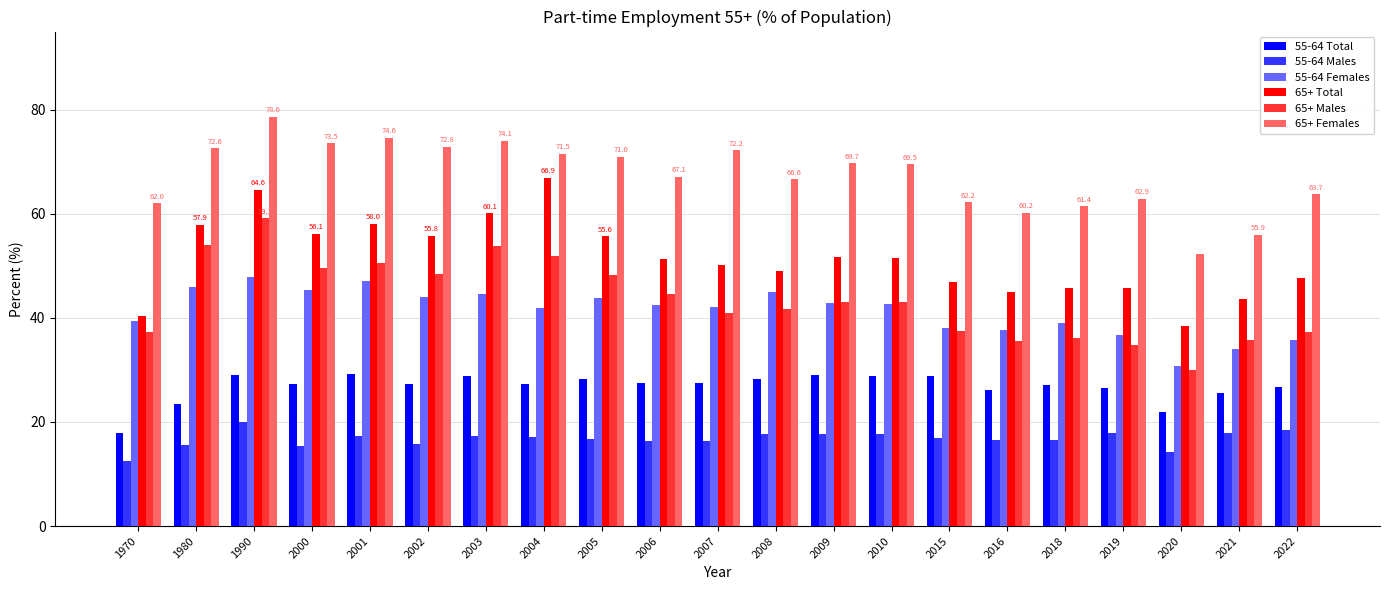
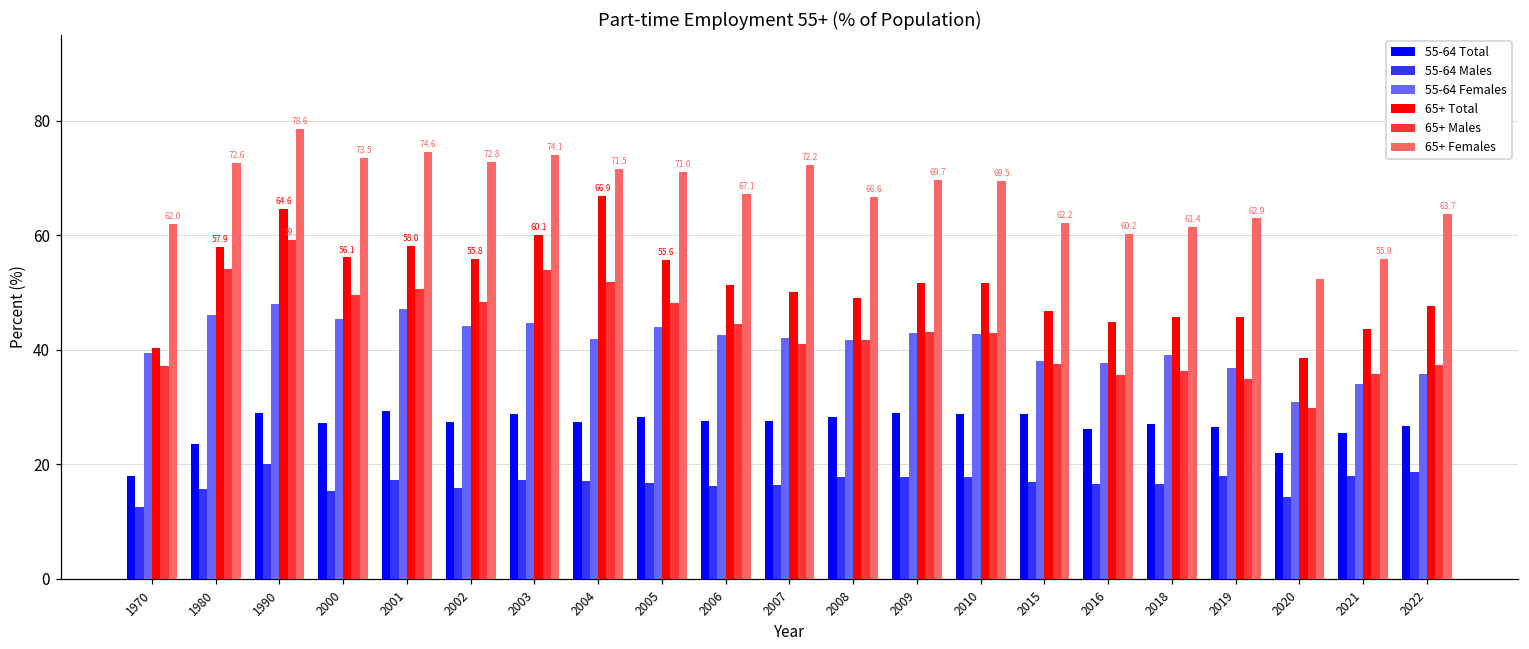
  {
    "55-64 Total": {
      "1970": 18,
      "1980": 24,
      "1990": 29,
      "2000": 27,
      "2001": 29,
      "2002": 27,
      "2003": 29,
      "2004": 27,
      "2005": 28,
      "2006": 28,
      "2007": 28,
      "2008": 28,
      "2009": 29,
      "2010": 29,
      "2015": 29,
      "2016": 26,
      "2018": 27,
      "2019": 27,
      "2020": 22,
      "2021": 25,
      "2022": 27
    },
    "55-64 Males": {
      "1970": 13,
      "1980": 16,
      "1990": 20,
      "2000": 15,
      "2001": 17,
      "2002": 16,
      "2003": 17,
      "2004": 17,
      "2005": 17,
      "2006": 16,
      "2007": 16,
      "2008": 18,
      "2009": 18,
      "2010": 18,
      "2015": 17,
      "2016": 17,
      "2018": 17,
      "2019": 18,
      "2020": 14,
      "2021": 18,
      "2022": 19
    },
    "55-64 Females": {
      "1970": 39,
      "1980": 46,
      "1990": 48,
      "2000": 45,
      "2001": 47,
      "2002": 44,
      "2003": 45,
      "2004": 42,
      "2005": 44,
      "2006": 43,
      "2007": 42,
-     "2008": 45,
+     "2008": 42,
      "2009": 43,
      "2010": 43,
      "2015": 38,
      "2016": 38,
      "2018": 39,
      "2019": 37,
      "2020": 31,
      "2021": 34,
      "2022": 36
    },
    "65+ Total": {
      "1980": 57.9,
      "1990": 64.6,
      "2000": 56.1,
      "2001": 58.0,
      "2002": 55.8,
      "2003": 60.1,
      "2004": 66.9,
      "2005": 55.6
    },
    "65+ Males": {
      "1990": 59.1
    },
    "65+ Females": {
      "1970": 62.0,
      "1980": 72.6,
      "1990": 78.6,
      "2000": 73.5,
      "2001": 74.6,
      "2002": 72.8,
      "2003": 74.1,
      "2004": 71.5,
      "2005": 71.0,
      "2006": 67.1,
      "2007": 72.2,
      "2008": 66.6,
      "2009": 69.7,
      "2010": 69.5,
      "2015": 62.2,
      "2016": 60.2,
      "2018": 61.4,
      "2019": 62.9,
      "2021": 55.9,
      "2022": 63.7
    }
  }
